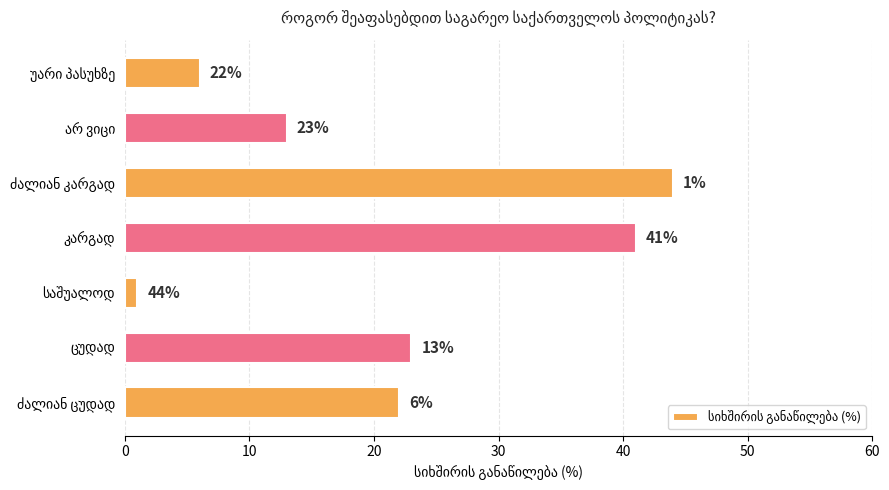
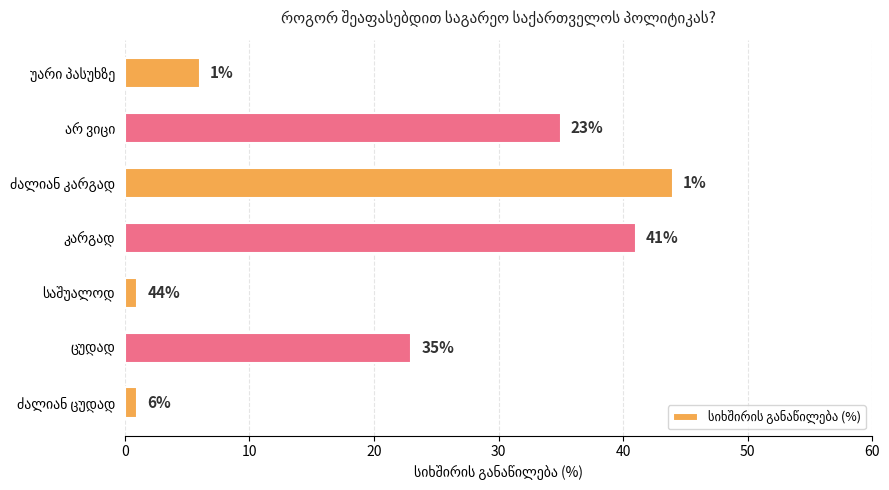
  {
-   "არ ვიცი": "13%",
+   "არ ვიცი": "35%",
    "კარგად": "41%",
-   "ძალიან ცუდად": "22%"
+   "ძალიან ცუდად": "1%"
  }
